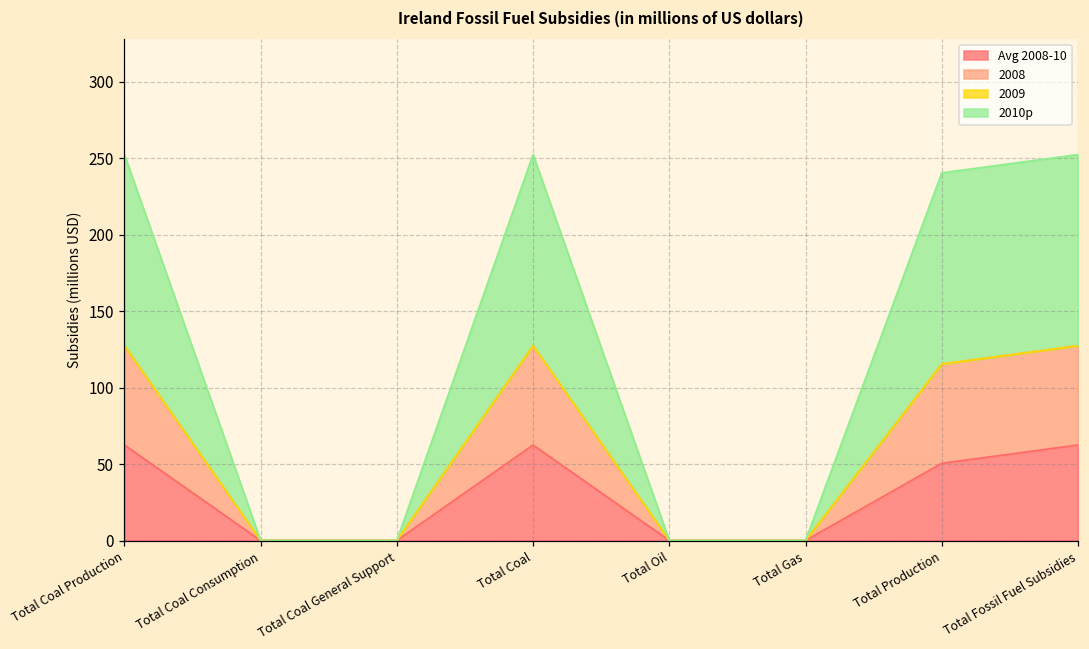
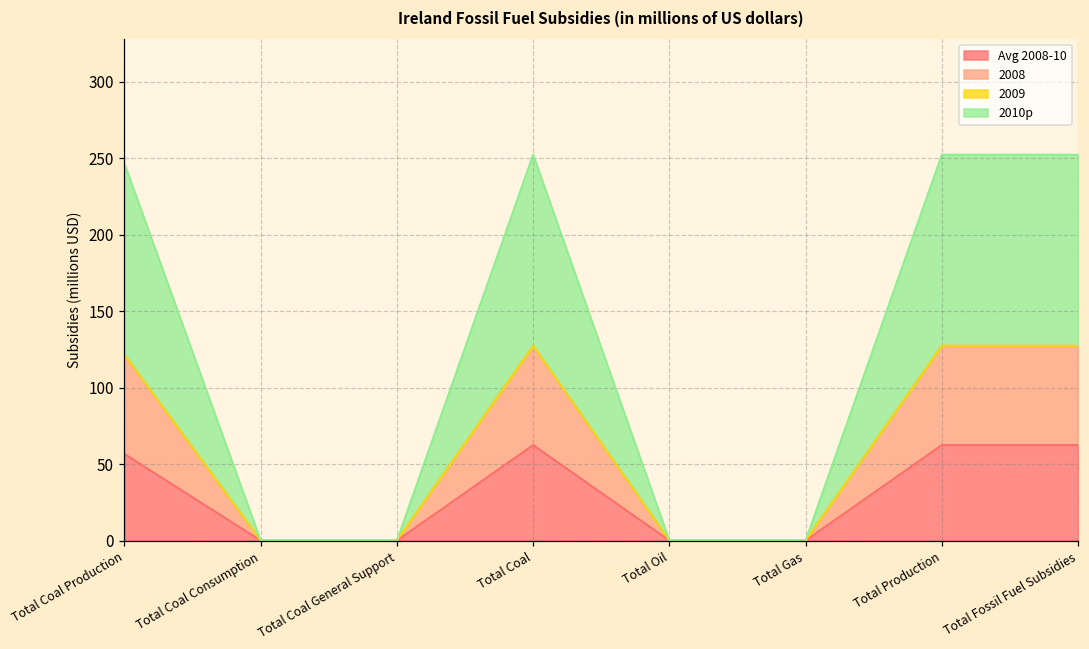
  {
    "Avg 2008-10": {
-     "Total Coal Production": 62,
+     "Total Coal Production": 57,
      "Total Coal": 62,
-     "Total Production": 50,
+     "Total Production": 62,
      "Total Fossil Fuel Subsidies": 62
    },
    "2010p": {
      "Total Coal Production": 125,
      "Total Coal": 125,
      "Total Production": 125,
      "Total Fossil Fuel Subsidies": 125
    }
  }
